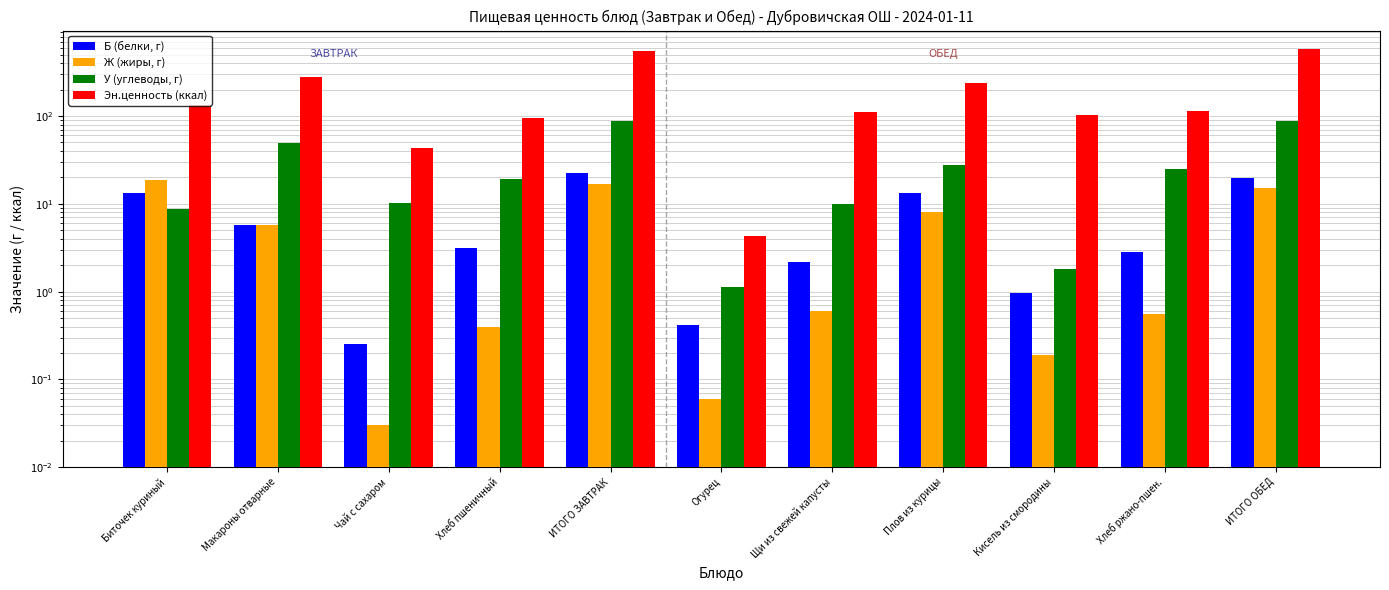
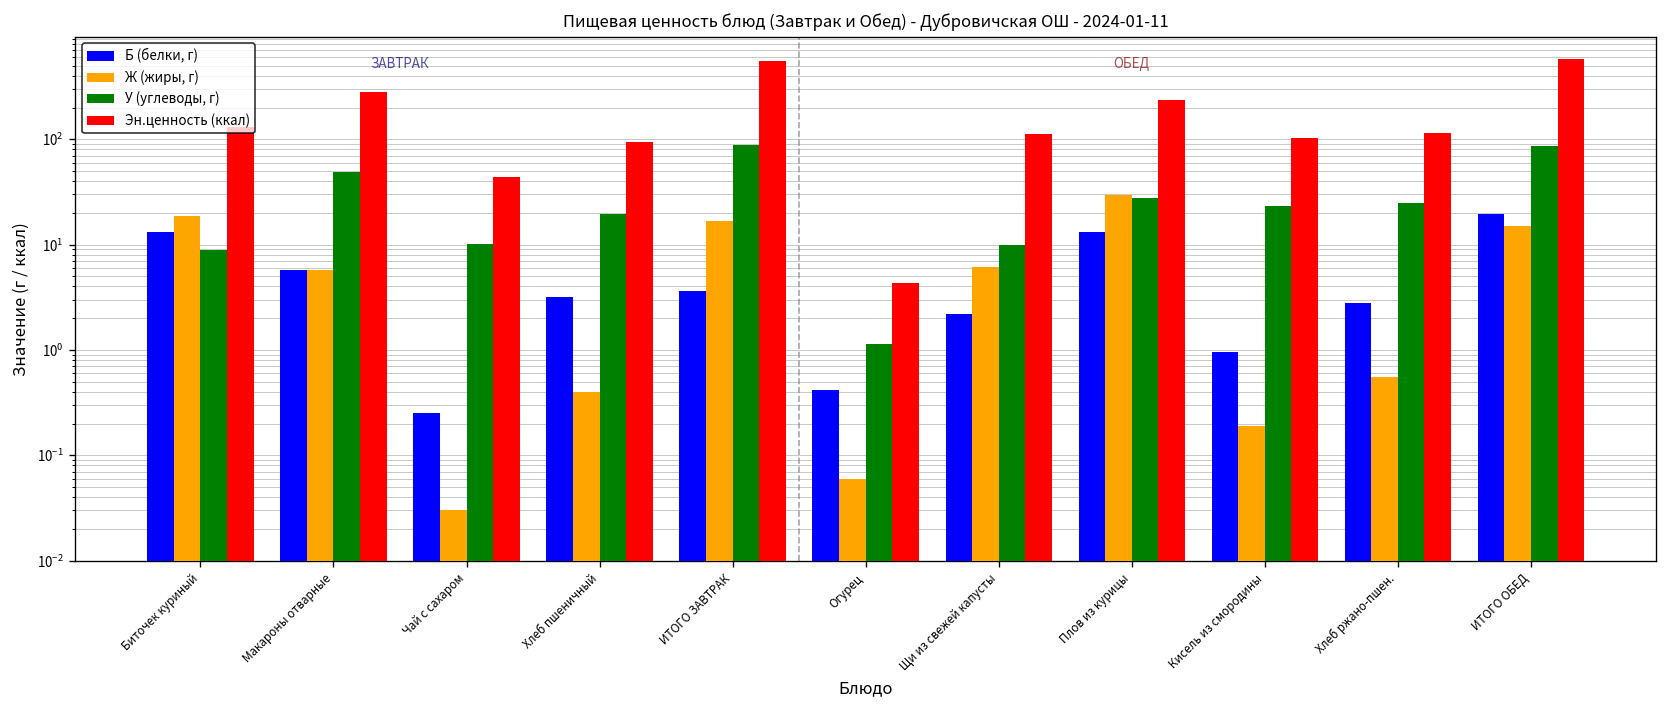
  {
    "Б (белки, г)": {
      "Биточек куриный": 13,
      "Макароны отварные": 6,
      "Чай с сахаром": 0.25,
      "Хлеб пшеничный": 3.2,
-     "ИТОГО ЗАВТРАК": 23,
+     "ИТОГО ЗАВТРАК": 3.7,
      "Огурец": 0.4,
      "Щи из свежей капусты": 2.2,
      "Плов из курицы": 13,
      "Кисель из смородины": 1.0,
      "Хлеб ржано-пшен.": 2.8,
      "ИТОГО ОБЕД": 20
    },
    "Ж (жиры, г)": {
      "Биточек куриный": 19,
      "Макароны отварные": 6,
      "Чай с сахаром": 0.030,
      "Хлеб пшеничный": 0.4,
      "ИТОГО ЗАВТРАК": 17,
      "Огурец": 0.06,
-     "Щи из свежей капусты": 0.6,
-     "Плов из курицы": 8,
+     "Щи из свежей капусты": 6,
+     "Плов из курицы": 30,
      "Кисель из смородины": 0.2,
      "Хлеб ржано-пшен.": 0.6,
      "ИТОГО ОБЕД": 15
    },
    "У (углеводы, г)": {
      "Биточек куриный": 9,
      "Макароны отварные": 50,
      "Чай с сахаром": 10,
      "Хлеб пшеничный": 19,
      "ИТОГО ЗАВТРАК": 90,
      "Огурец": 1.1,
      "Щи из свежей капусты": 10,
      "Плов из курицы": 28,
-     "Кисель из смородины": 1.8,
+     "Кисель из смородины": 23,
      "Хлеб ржано-пшен.": 25,
      "ИТОГО ОБЕД": 90
    },
    "Эн.ценность (ккал)": {
      "Макароны отварные": 280,
      "Чай с сахаром": 40,
      "Хлеб пшеничный": 90,
      "ИТОГО ЗАВТРАК": 500,
      "Огурец": 4,
      "Щи из свежей капусты": 110,
      "Плов из курицы": 240,
      "Кисель из смородины": 100,
      "Хлеб ржано-пшен.": 110,
      "ИТОГО ОБЕД": 600
    }
  }
